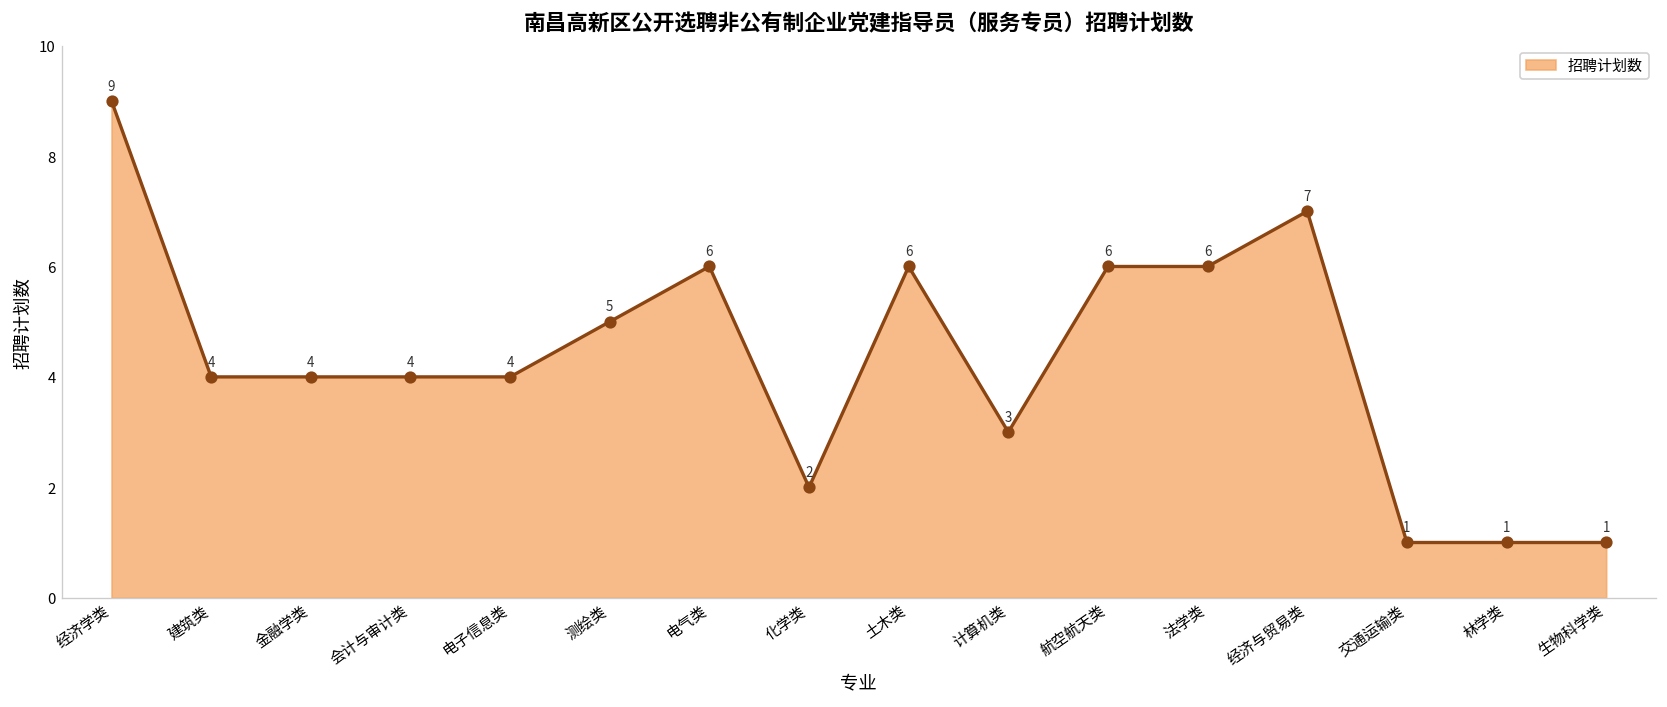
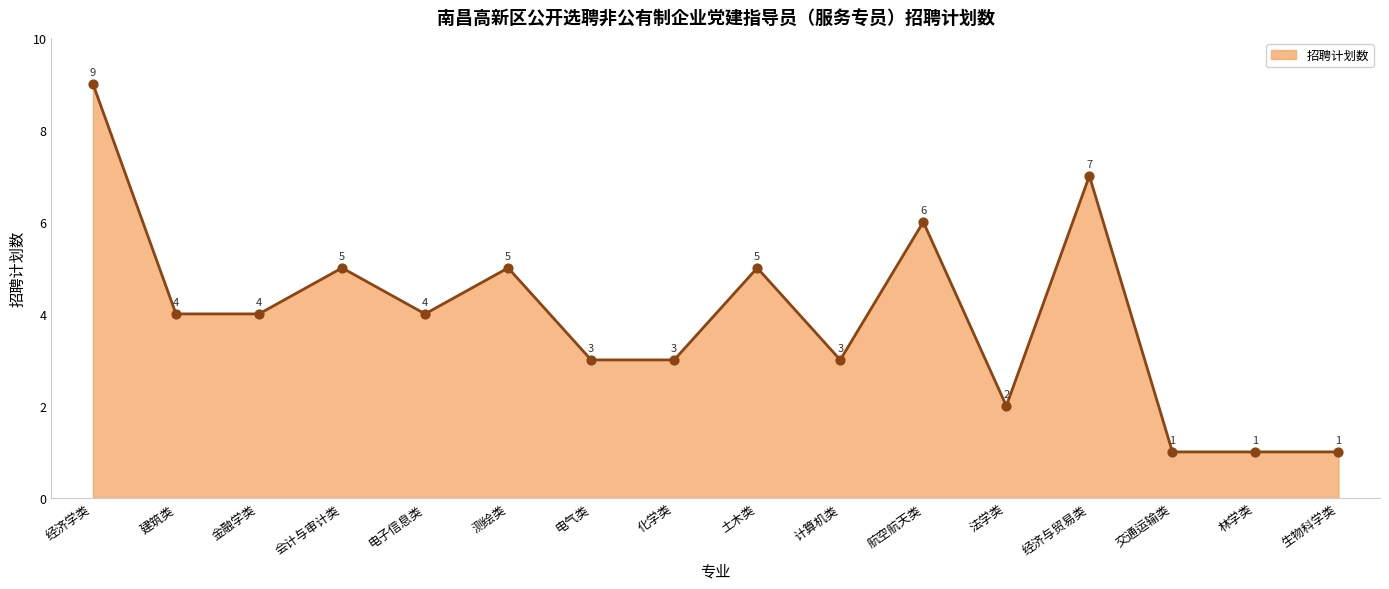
  {
    "经济学类": 9,
    "建筑类": 4,
    "金融学类": 4,
-   "会计与审计类": 4,
+   "会计与审计类": 5,
    "电子信息类": 4,
    "测绘类": 5,
-   "电气类": 6,
-   "化学类": 2,
-   "土木类": 6,
+   "电气类": 3,
+   "化学类": 3,
+   "土木类": 5,
    "计算机类": 3,
    "航空航天类": 6,
-   "法学类": 6,
+   "法学类": 2,
    "经济与贸易类": 7,
    "交通运输类": 1,
    "林学类": 1,
    "生物科学类": 1
  }
